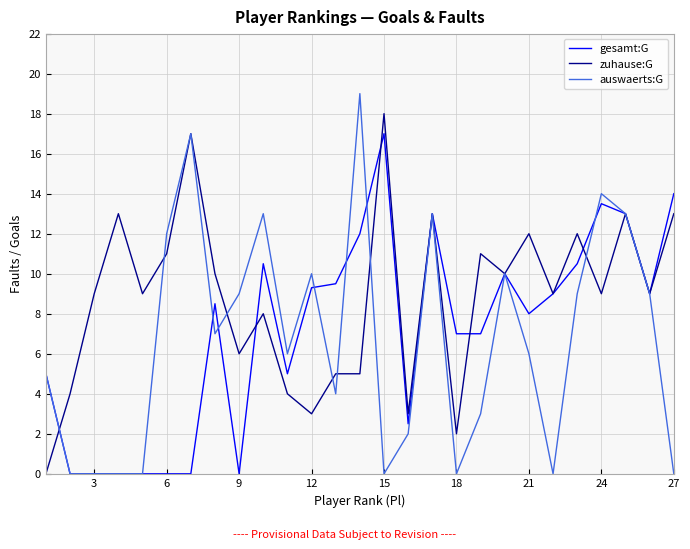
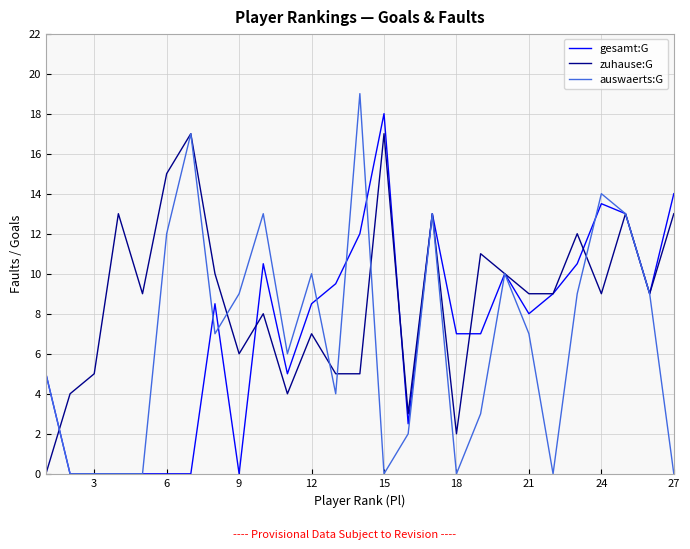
  {
    "gesamt:G": {
      "6": 0.0,
      "9": 0.0,
-     "12": 9.3,
-     "15": 17,
+     "12": 8.5,
+     "15": 18,
      "18": 7.0,
      "21": 8.0,
      "24": 13.5,
      "27": 14.0
    },
    "zuhause:G": {
-     "3": 9,
-     "6": 11,
+     "3": 5,
+     "6": 15,
      "9": 6,
-     "12": 3,
-     "15": 18,
+     "12": 7,
+     "15": 17,
      "18": 2,
-     "21": 12,
+     "21": 9,
      "24": 9,
      "27": 13
    },
    "auswaerts:G": {
      "6": 12,
      "9": 9,
      "12": 10,
      "15": 0,
      "18": 0,
-     "21": 6,
+     "21": 7,
      "24": 14,
      "27": 0
    }
  }
